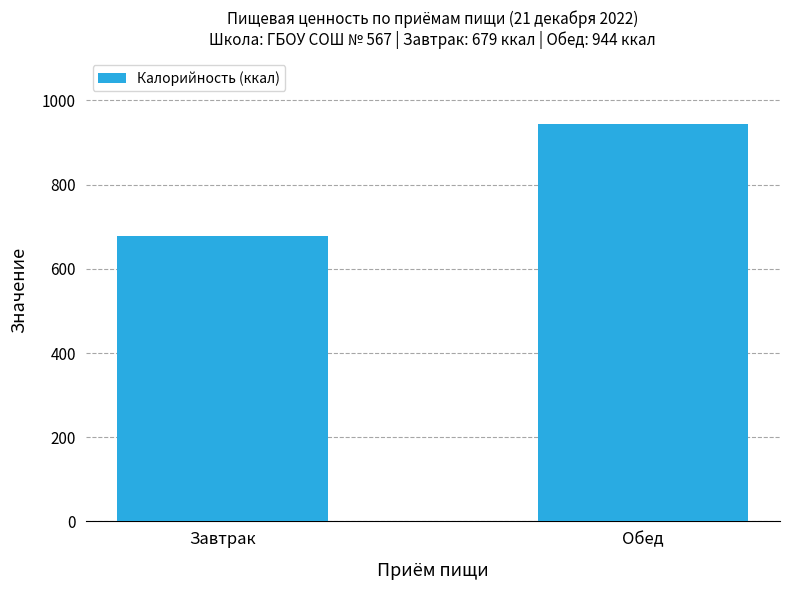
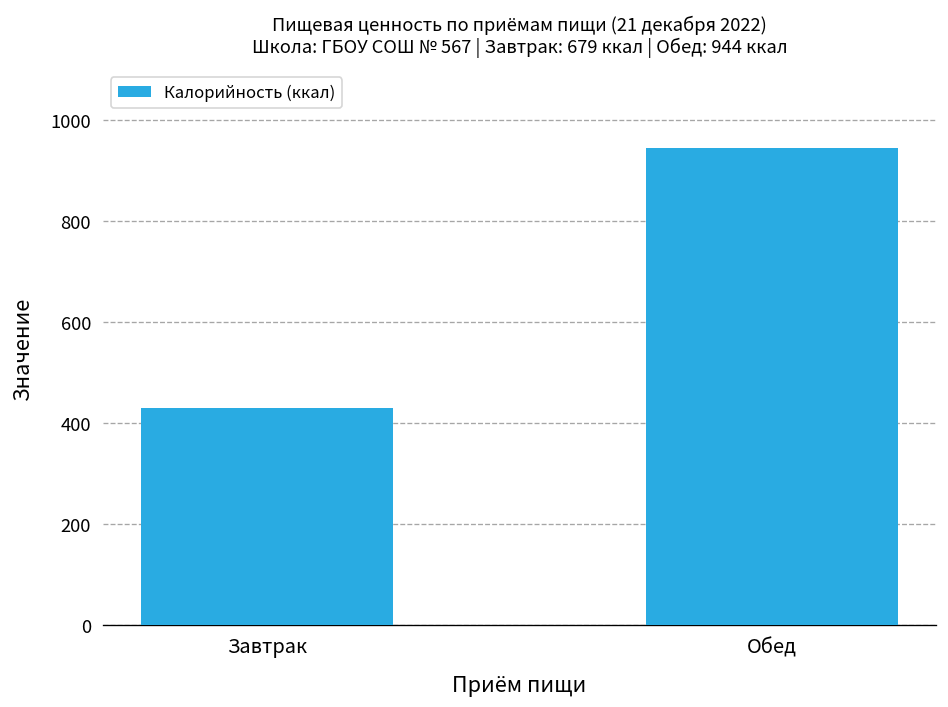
  {
-   "Завтрак": 680,
+   "Завтрак": 430,
    "Обед": 940
  }
